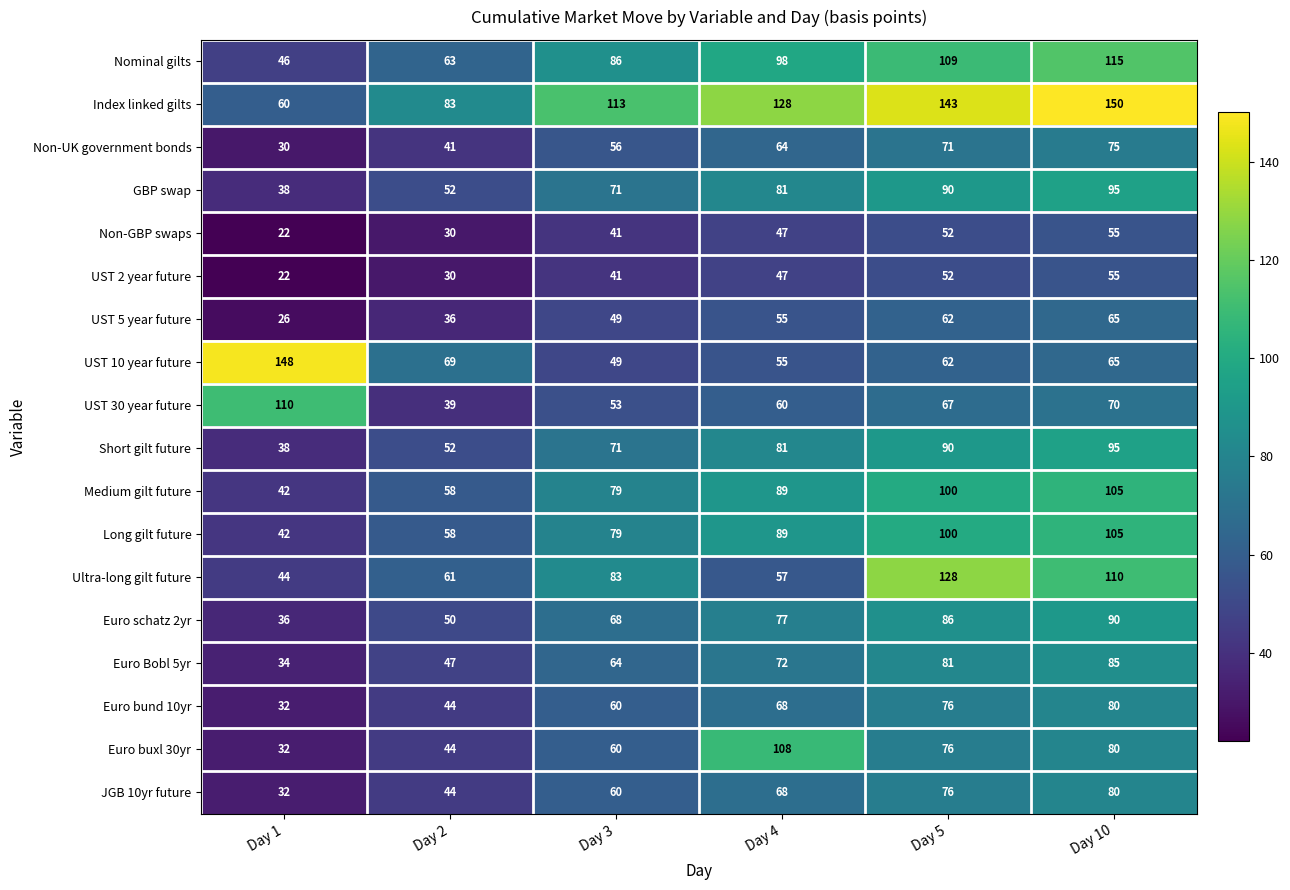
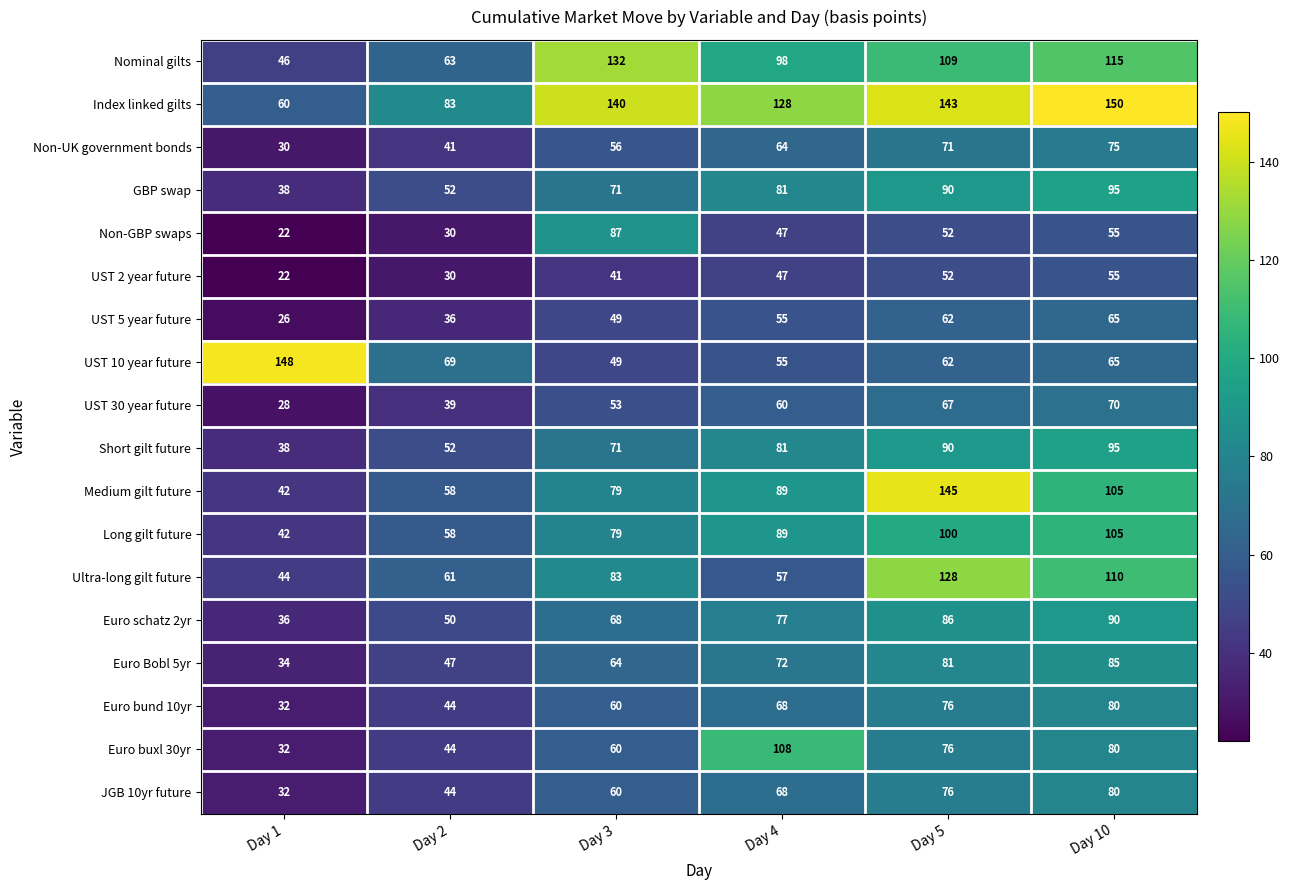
  {
    "Nominal gilts": {
      "Day 1": 46,
      "Day 2": 63,
-     "Day 3": 86,
+     "Day 3": 132,
      "Day 4": 98,
      "Day 5": 109,
      "Day 10": 115
    },
    "Index linked gilts": {
      "Day 1": 60,
      "Day 2": 83,
-     "Day 3": 113,
+     "Day 3": 140,
      "Day 4": 128,
      "Day 5": 143,
      "Day 10": 150
    },
    "Non-UK government bonds": {
      "Day 1": 30,
      "Day 2": 41,
      "Day 3": 56,
      "Day 4": 64,
      "Day 5": 71,
      "Day 10": 75
    },
    "GBP swap": {
      "Day 1": 38,
      "Day 2": 52,
      "Day 3": 71,
      "Day 4": 81,
      "Day 5": 90,
      "Day 10": 95
    },
    "Non-GBP swaps": {
      "Day 1": 22,
      "Day 2": 30,
-     "Day 3": 41,
+     "Day 3": 87,
      "Day 4": 47,
      "Day 5": 52,
      "Day 10": 55
    },
    "UST 2 year future": {
      "Day 1": 22,
      "Day 2": 30,
      "Day 3": 41,
      "Day 4": 47,
      "Day 5": 52,
      "Day 10": 55
    },
    "UST 5 year future": {
      "Day 1": 26,
      "Day 2": 36,
      "Day 3": 49,
      "Day 4": 55,
      "Day 5": 62,
      "Day 10": 65
    },
    "UST 10 year future": {
      "Day 1": 148,
      "Day 2": 69,
      "Day 3": 49,
      "Day 4": 55,
      "Day 5": 62,
      "Day 10": 65
    },
    "UST 30 year future": {
-     "Day 1": 110,
+     "Day 1": 28,
      "Day 2": 39,
      "Day 3": 53,
      "Day 4": 60,
      "Day 5": 67,
      "Day 10": 70
    },
    "Short gilt future": {
      "Day 1": 38,
      "Day 2": 52,
      "Day 3": 71,
      "Day 4": 81,
      "Day 5": 90,
      "Day 10": 95
    },
    "Medium gilt future": {
      "Day 1": 42,
      "Day 2": 58,
      "Day 3": 79,
      "Day 4": 89,
-     "Day 5": 100,
+     "Day 5": 145,
      "Day 10": 105
    },
    "Long gilt future": {
      "Day 1": 42,
      "Day 2": 58,
      "Day 3": 79,
      "Day 4": 89,
      "Day 5": 100,
      "Day 10": 105
    },
    "Ultra-long gilt future": {
      "Day 1": 44,
      "Day 2": 61,
      "Day 3": 83,
      "Day 4": 57,
      "Day 5": 128,
      "Day 10": 110
    },
    "Euro schatz 2yr": {
      "Day 1": 36,
      "Day 2": 50,
      "Day 3": 68,
      "Day 4": 77,
      "Day 5": 86,
      "Day 10": 90
    },
    "Euro Bobl 5yr": {
      "Day 1": 34,
      "Day 2": 47,
      "Day 3": 64,
      "Day 4": 72,
      "Day 5": 81,
      "Day 10": 85
    },
    "Euro bund 10yr": {
      "Day 1": 32,
      "Day 2": 44,
      "Day 3": 60,
      "Day 4": 68,
      "Day 5": 76,
      "Day 10": 80
    },
    "Euro buxl 30yr": {
      "Day 1": 32,
      "Day 2": 44,
      "Day 3": 60,
      "Day 4": 108,
      "Day 5": 76,
      "Day 10": 80
    },
    "JGB 10yr future": {
      "Day 1": 32,
      "Day 2": 44,
      "Day 3": 60,
      "Day 4": 68,
      "Day 5": 76,
      "Day 10": 80
    }
  }
